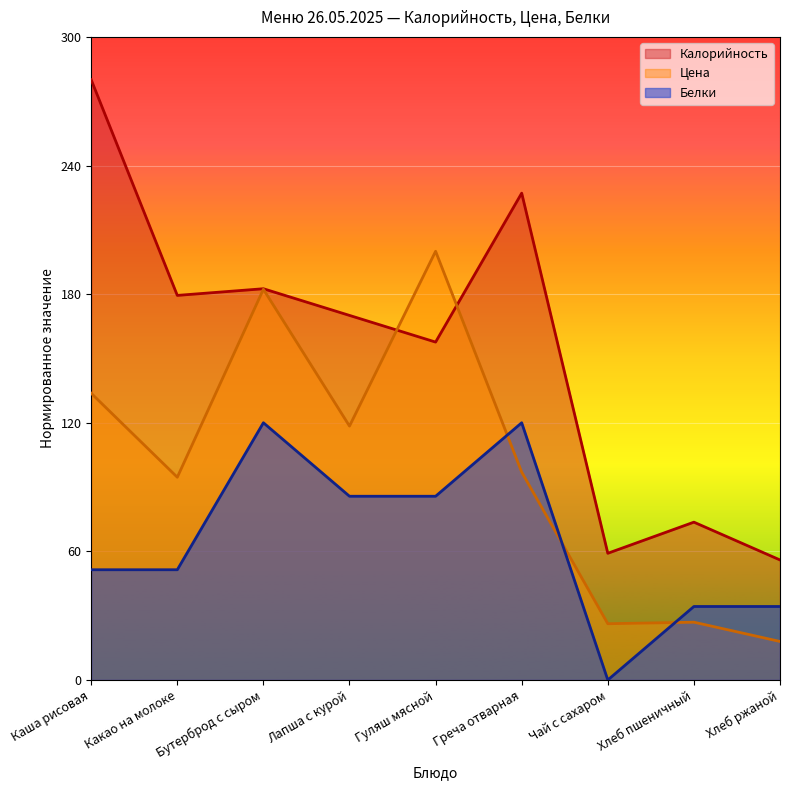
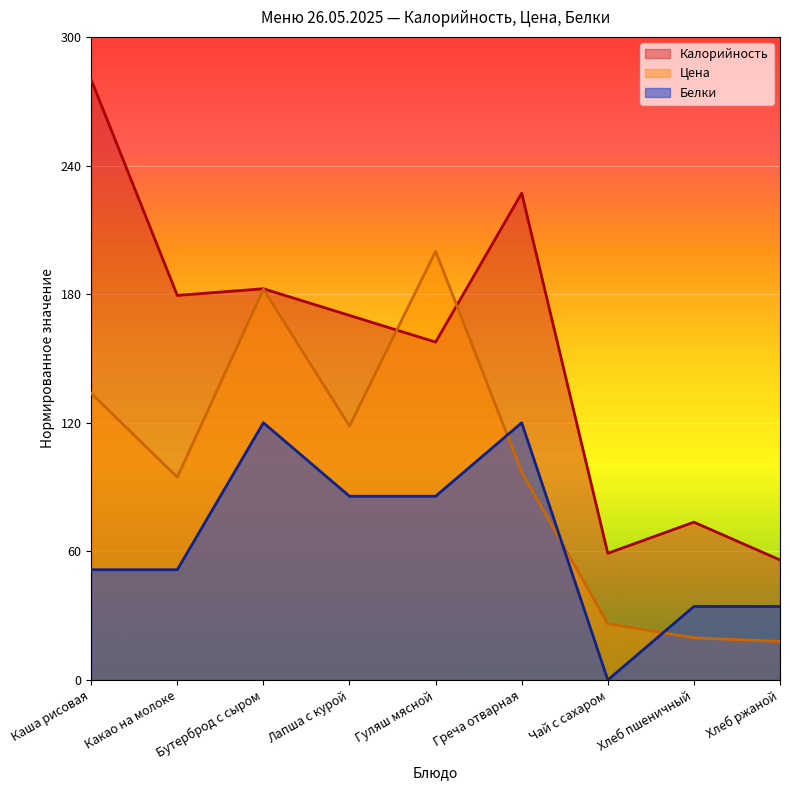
  {
    "Калорийность": {
      "Каша рисовая": 280,
      "Какао на молоке": 179,
      "Лапша с курой": 170,
      "Гуляш мясной": 158,
      "Греча отварная": 227,
      "Чай с сахаром": 59,
      "Хлеб пшеничный": 74,
      "Хлеб ржаной": 56
    },
    "Цена": {
      "Каша рисовая": 134,
      "Какао на молоке": 95,
      "Лапша с курой": 118,
      "Гуляш мясной": 200,
      "Греча отварная": 97,
      "Чай с сахаром": 26,
-     "Хлеб пшеничный": 27,
+     "Хлеб пшеничный": 20,
      "Хлеб ржаной": 18
    },
    "Белки": {
      "Каша рисовая": 51,
      "Какао на молоке": 51,
      "Бутерброд с сыром": 120,
      "Лапша с курой": 86,
      "Гуляш мясной": 86,
      "Греча отварная": 120,
      "Чай с сахаром": 0,
      "Хлеб пшеничный": 34,
      "Хлеб ржаной": 34
    }
  }
